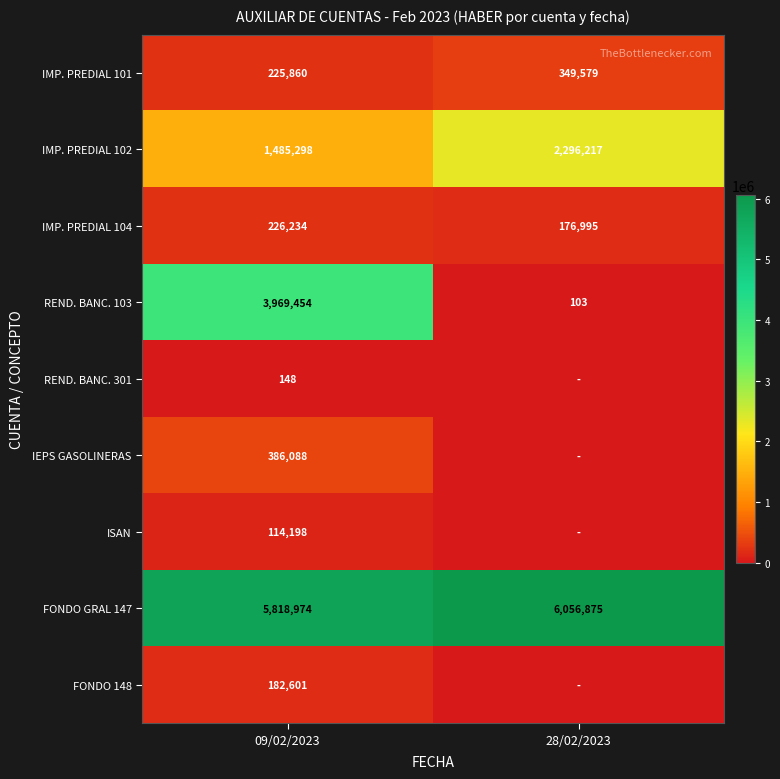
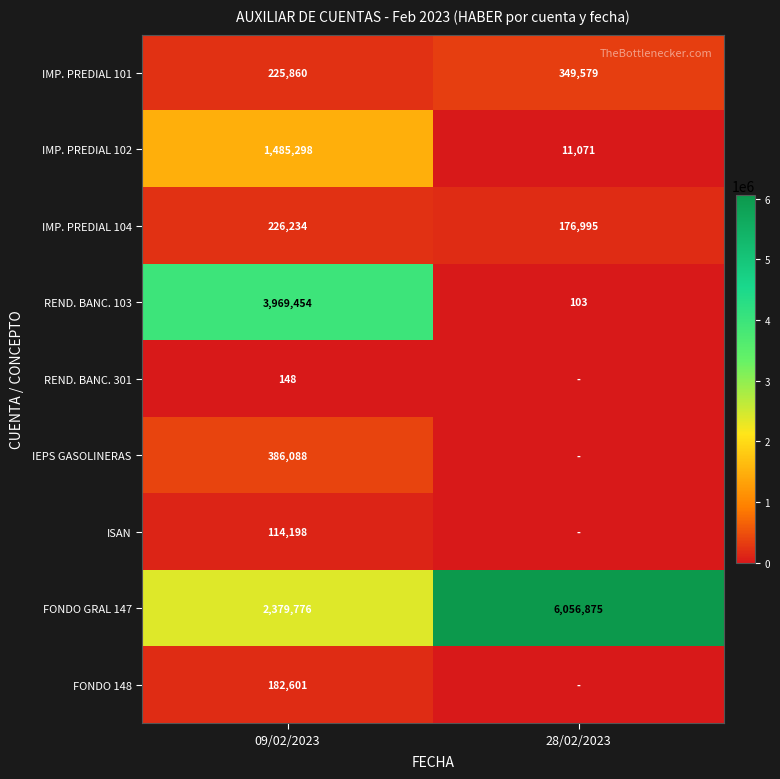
  {
    "IMP. PREDIAL 101": {
      "09/02/2023": "225,860"
    },
    "IMP. PREDIAL 102": {
      "09/02/2023": "1,485,298",
-     "28/02/2023": "2,296,217"
+     "28/02/2023": "11,071"
    },
    "IMP. PREDIAL 104": {
      "09/02/2023": "226,234",
      "28/02/2023": "176,995"
    },
    "REND. BANC. 103": {
      "09/02/2023": "3,969,454",
      "28/02/2023": "103"
    },
    "REND. BANC. 301": {
      "09/02/2023": "148"
    },
    "IEPS GASOLINERAS": {
      "09/02/2023": "386,088"
    },
    "ISAN": {
      "09/02/2023": "114,198"
    },
    "FONDO GRAL 147": {
-     "09/02/2023": "5,818,974",
+     "09/02/2023": "2,379,776",
      "28/02/2023": "6,056,875"
    },
    "FONDO 148": {
      "09/02/2023": "182,601"
    }
  }
